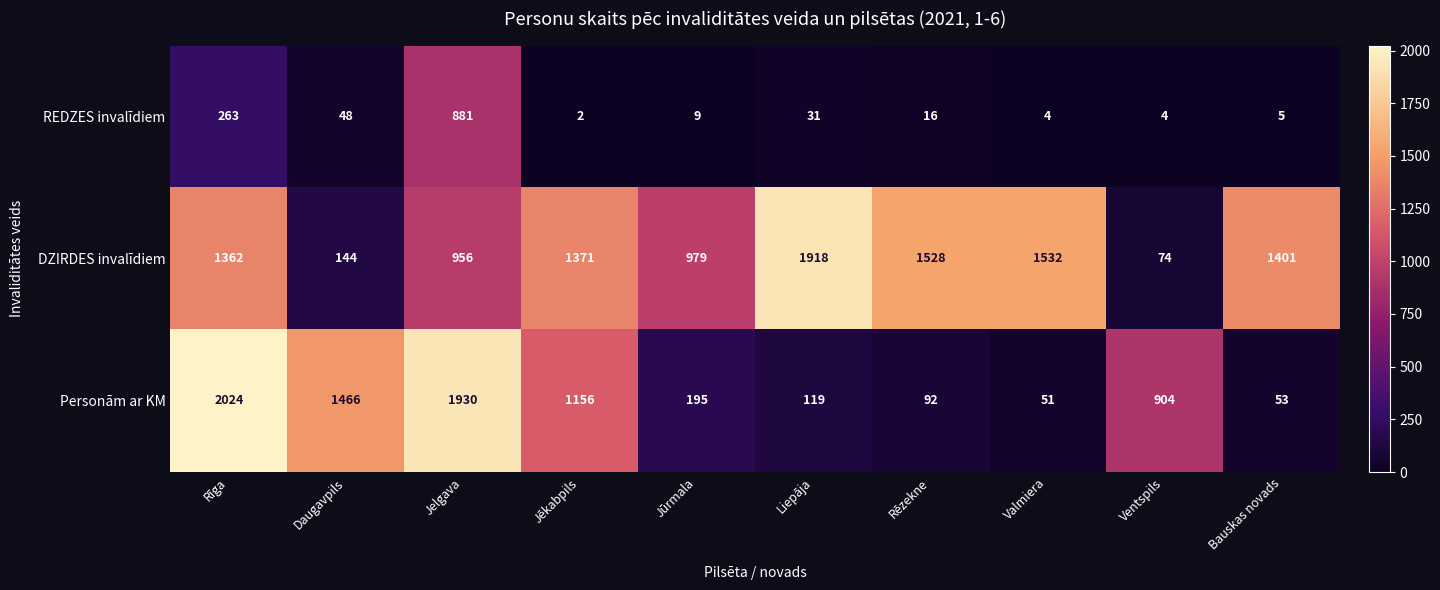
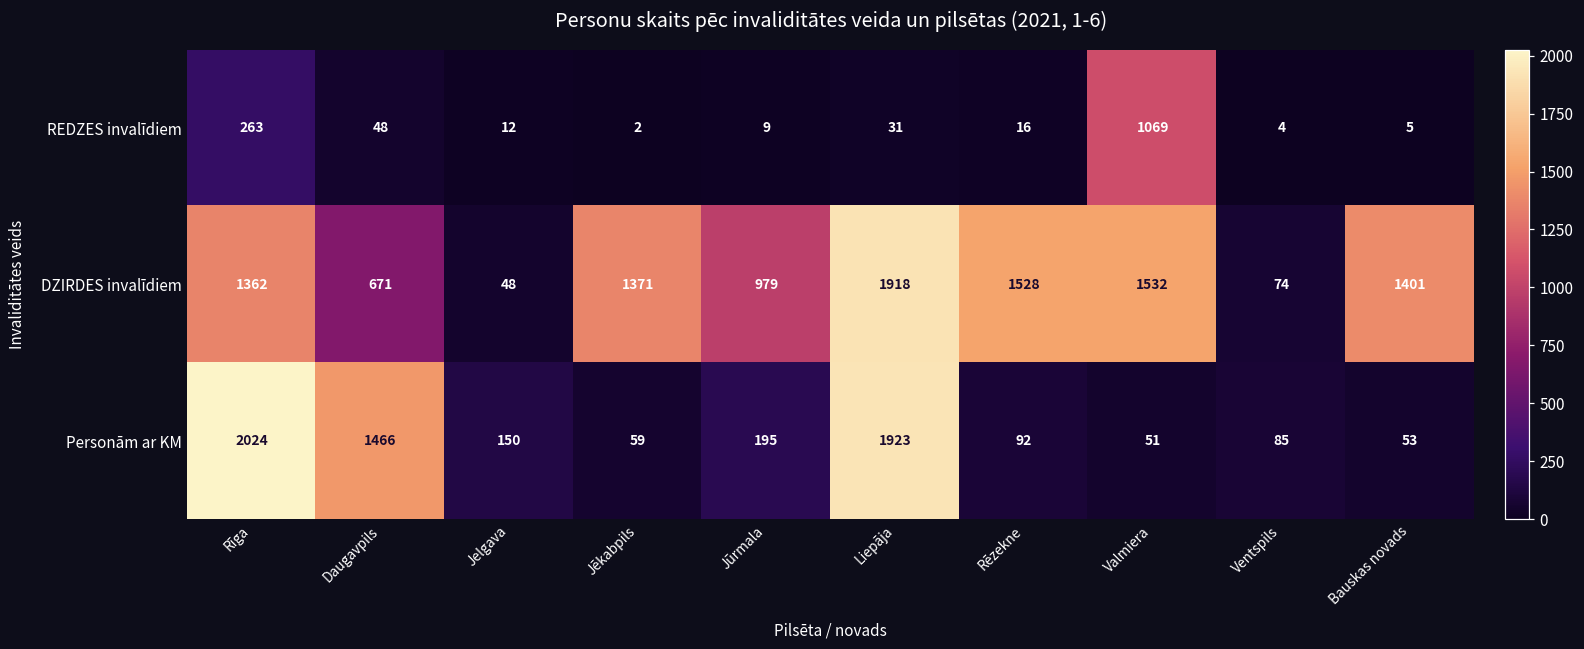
  {
    "REDZES invalīdiem": {
      "Rīga": 263,
      "Daugavpils": 48,
-     "Jelgava": 881,
+     "Jelgava": 12,
      "Jēkabpils": 2,
      "Jūrmala": 9,
      "Liepāja": 31,
      "Rēzekne": 16,
-     "Valmiera": 4,
+     "Valmiera": 1069,
      "Ventspils": 4,
      "Bauskas novads": 5
    },
    "DZIRDES invalīdiem": {
      "Rīga": 1362,
-     "Daugavpils": 144,
-     "Jelgava": 956,
+     "Daugavpils": 671,
+     "Jelgava": 48,
      "Jēkabpils": 1371,
      "Jūrmala": 979,
      "Liepāja": 1918,
      "Rēzekne": 1528,
      "Valmiera": 1532,
      "Ventspils": 74,
      "Bauskas novads": 1401
    },
    "Personām ar KM": {
      "Rīga": 2024,
      "Daugavpils": 1466,
-     "Jelgava": 1930,
-     "Jēkabpils": 1156,
+     "Jelgava": 150,
+     "Jēkabpils": 59,
      "Jūrmala": 195,
-     "Liepāja": 119,
+     "Liepāja": 1923,
      "Rēzekne": 92,
      "Valmiera": 51,
-     "Ventspils": 904,
+     "Ventspils": 85,
      "Bauskas novads": 53
    }
  }
